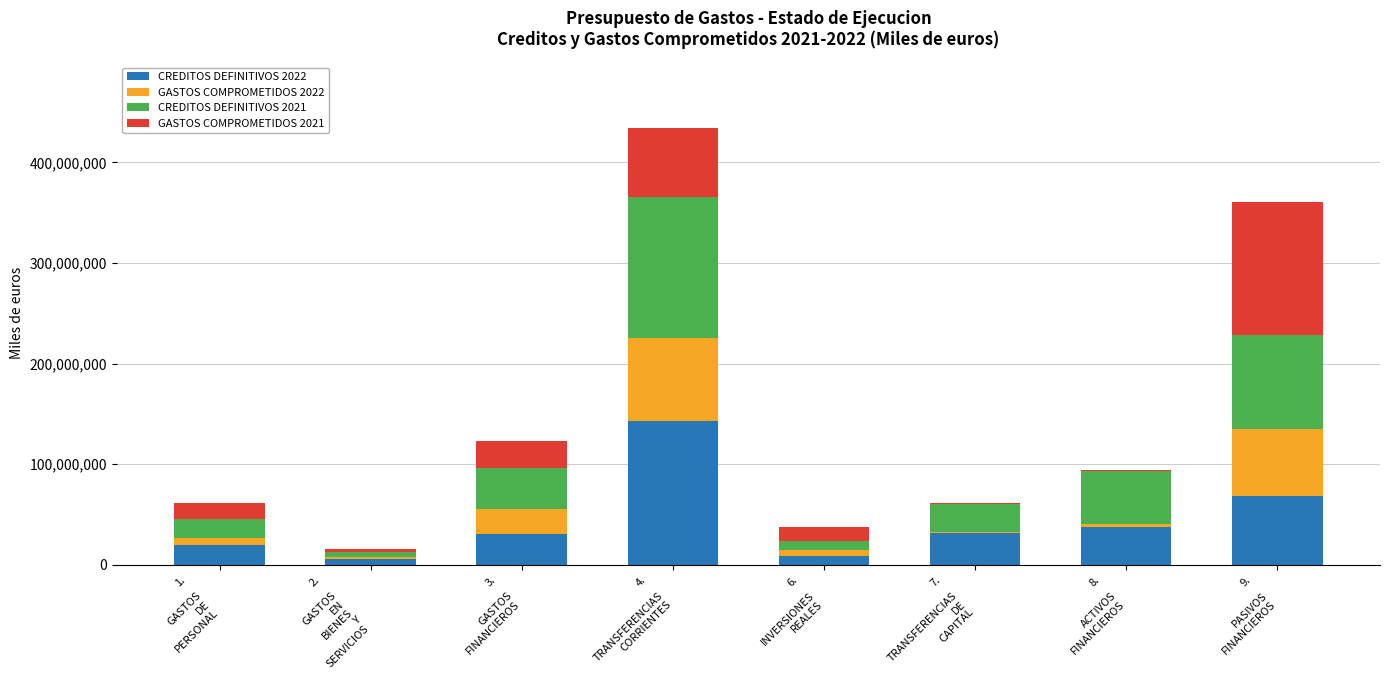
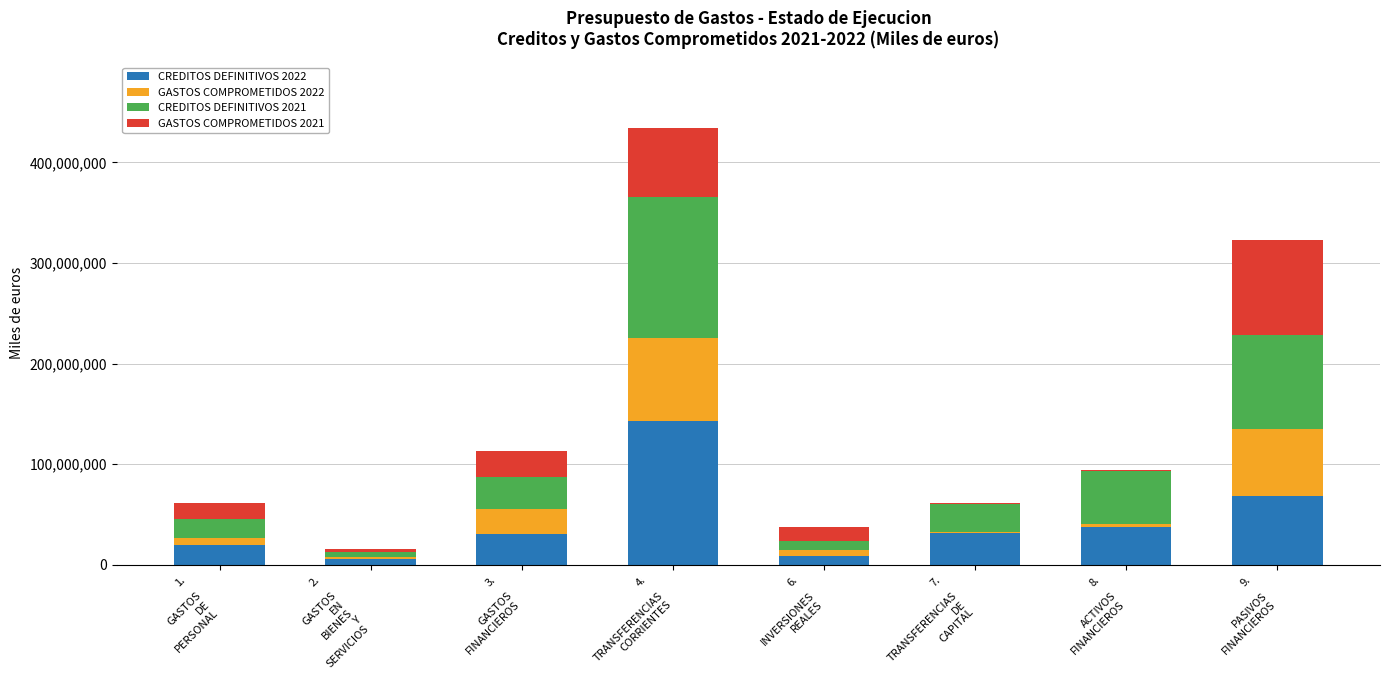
  {
    "CREDITOS DEFINITIVOS 2022": {
      "1. GASTOS DE PERSONAL": "19,000,000",
      "2. GASTOS EN BIENES Y SERVICIOS": "5,000,000",
      "3. GASTOS FINANCIEROS": "30,000,000",
      "4. TRANSFERENCIAS CORRIENTES": "143,000,000",
      "6. INVERSIONES REALES": "9,000,000",
      "7. TRANSFERENCIAS DE CAPITAL": "31,000,000",
      "8. ACTIVOS FINANCIEROS": "38,000,000",
      "9. PASIVOS FINANCIEROS": "68,000,000"
    },
    "GASTOS COMPROMETIDOS 2022": {
      "1. GASTOS DE PERSONAL": "7,000,000",
      "3. GASTOS FINANCIEROS": "25,000,000",
      "4. TRANSFERENCIAS CORRIENTES": "83,000,000",
      "6. INVERSIONES REALES": "6,000,000",
      "9. PASIVOS FINANCIEROS": "66,000,000"
    },
    "CREDITOS DEFINITIVOS 2021": {
      "1. GASTOS DE PERSONAL": "19,000,000",
      "2. GASTOS EN BIENES Y SERVICIOS": "5,000,000",
-     "3. GASTOS FINANCIEROS": "41,000,000",
+     "3. GASTOS FINANCIEROS": "32,000,000",
      "4. TRANSFERENCIAS CORRIENTES": "141,000,000",
      "6. INVERSIONES REALES": "8,000,000",
      "7. TRANSFERENCIAS DE CAPITAL": "28,000,000",
      "8. ACTIVOS FINANCIEROS": "53,000,000",
      "9. PASIVOS FINANCIEROS": "94,000,000"
    },
    "GASTOS COMPROMETIDOS 2021": {
      "1. GASTOS DE PERSONAL": "17,000,000",
      "2. GASTOS EN BIENES Y SERVICIOS": "3,000,000",
      "3. GASTOS FINANCIEROS": "26,000,000",
      "4. TRANSFERENCIAS CORRIENTES": "69,000,000",
      "6. INVERSIONES REALES": "14,000,000",
-     "9. PASIVOS FINANCIEROS": "131,000,000"
+     "9. PASIVOS FINANCIEROS": "94,000,000"
    }
  }
